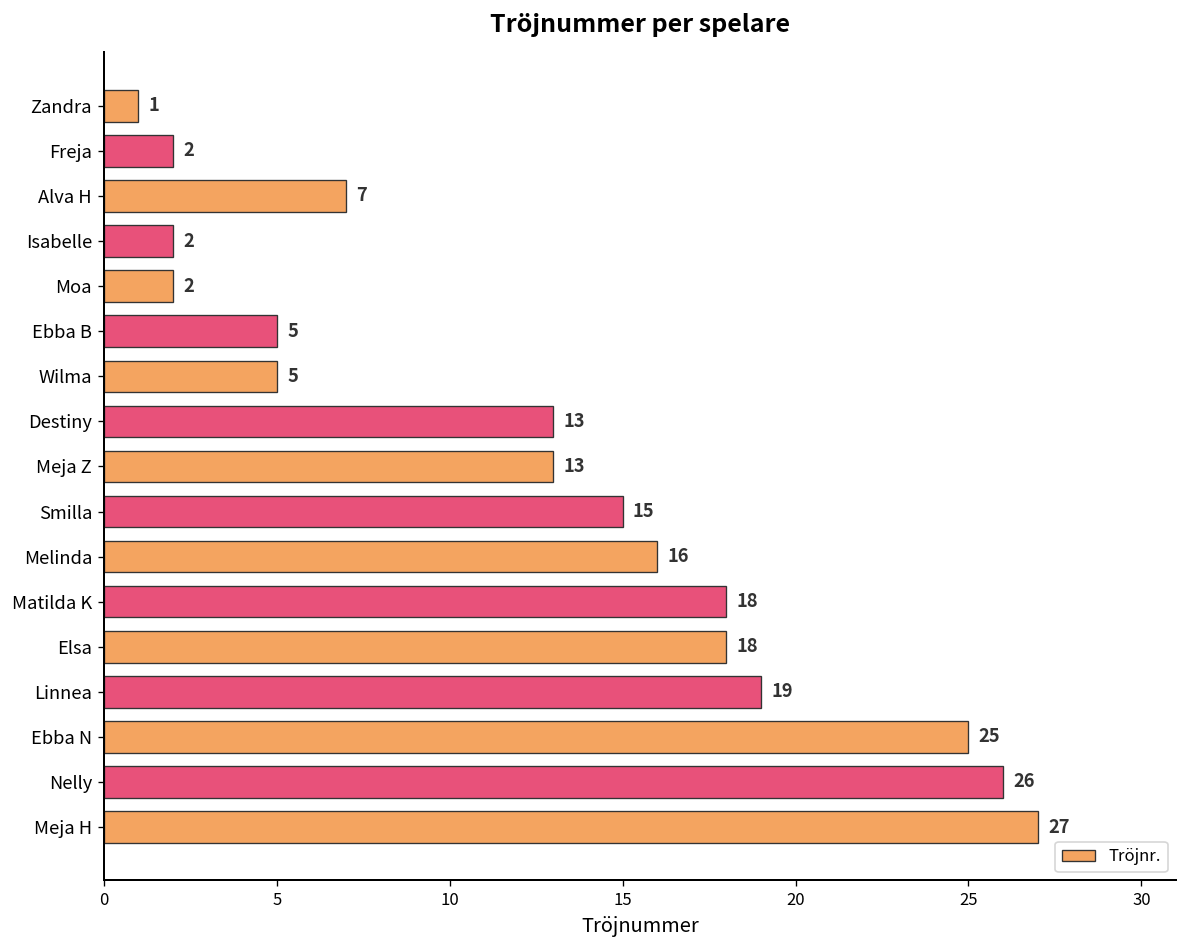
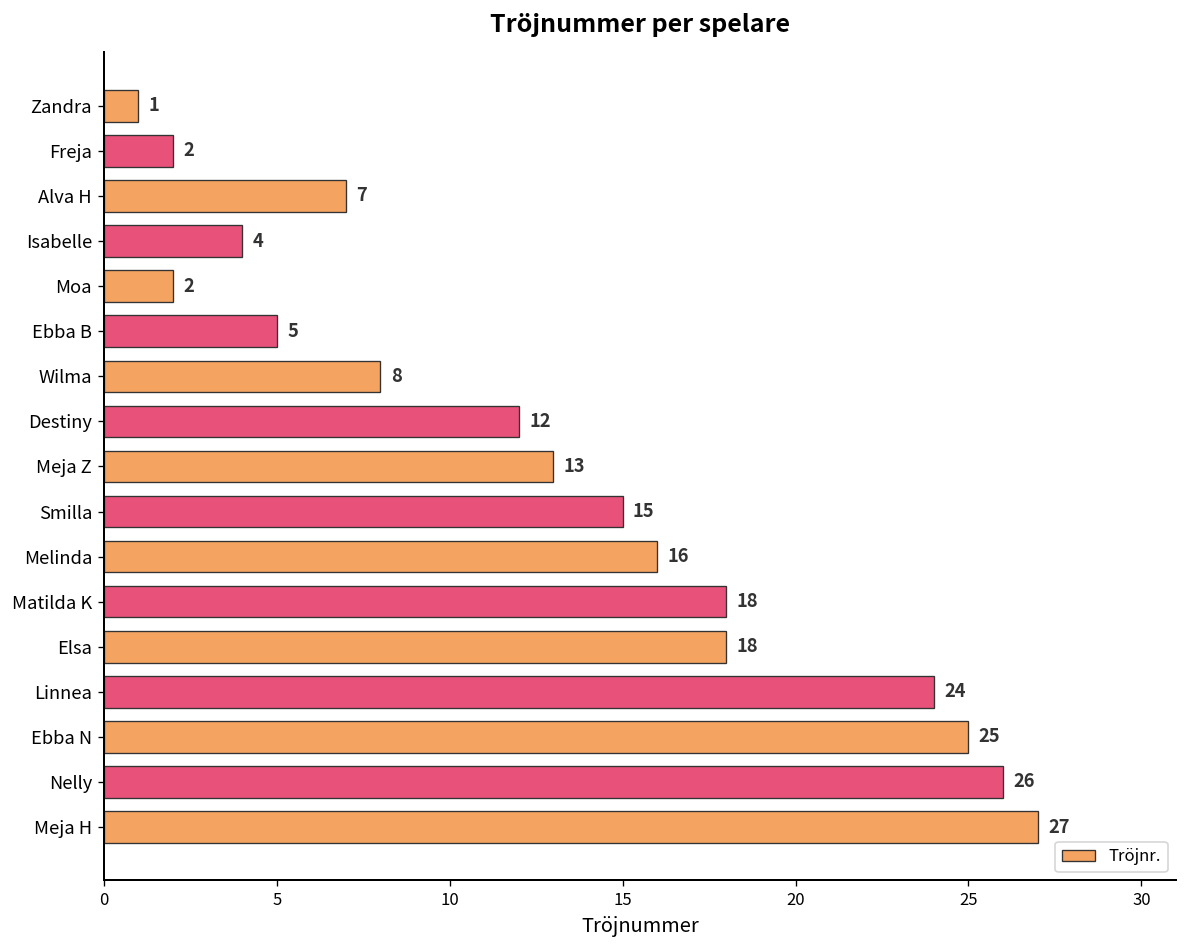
  {
    "Zandra": 1,
    "Freja": 2,
    "Alva H": 7,
-   "Isabelle": 2,
+   "Isabelle": 4,
    "Moa": 2,
    "Ebba B": 5,
-   "Wilma": 5,
-   "Destiny": 13,
+   "Wilma": 8,
+   "Destiny": 12,
    "Meja Z": 13,
    "Smilla": 15,
    "Melinda": 16,
    "Matilda K": 18,
    "Elsa": 18,
-   "Linnea": 19,
+   "Linnea": 24,
    "Ebba N": 25,
    "Nelly": 26,
    "Meja H": 27
  }
